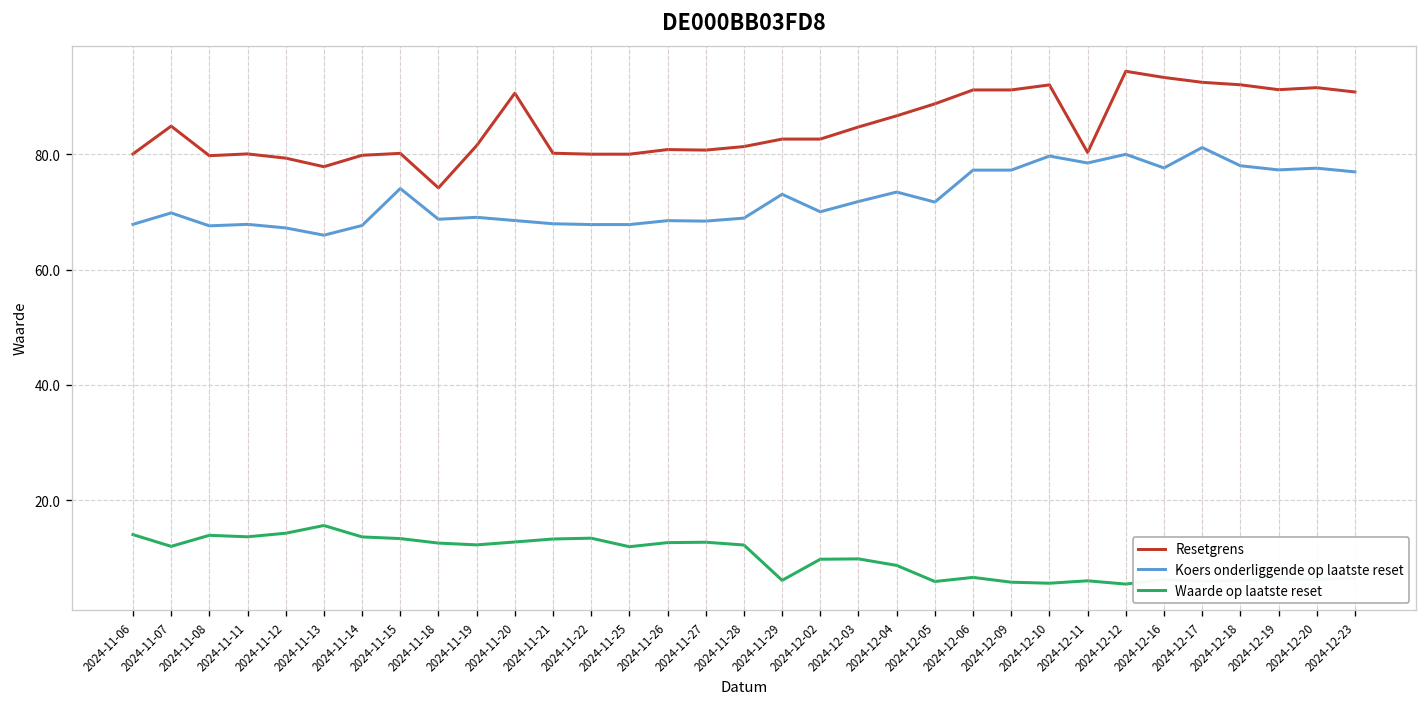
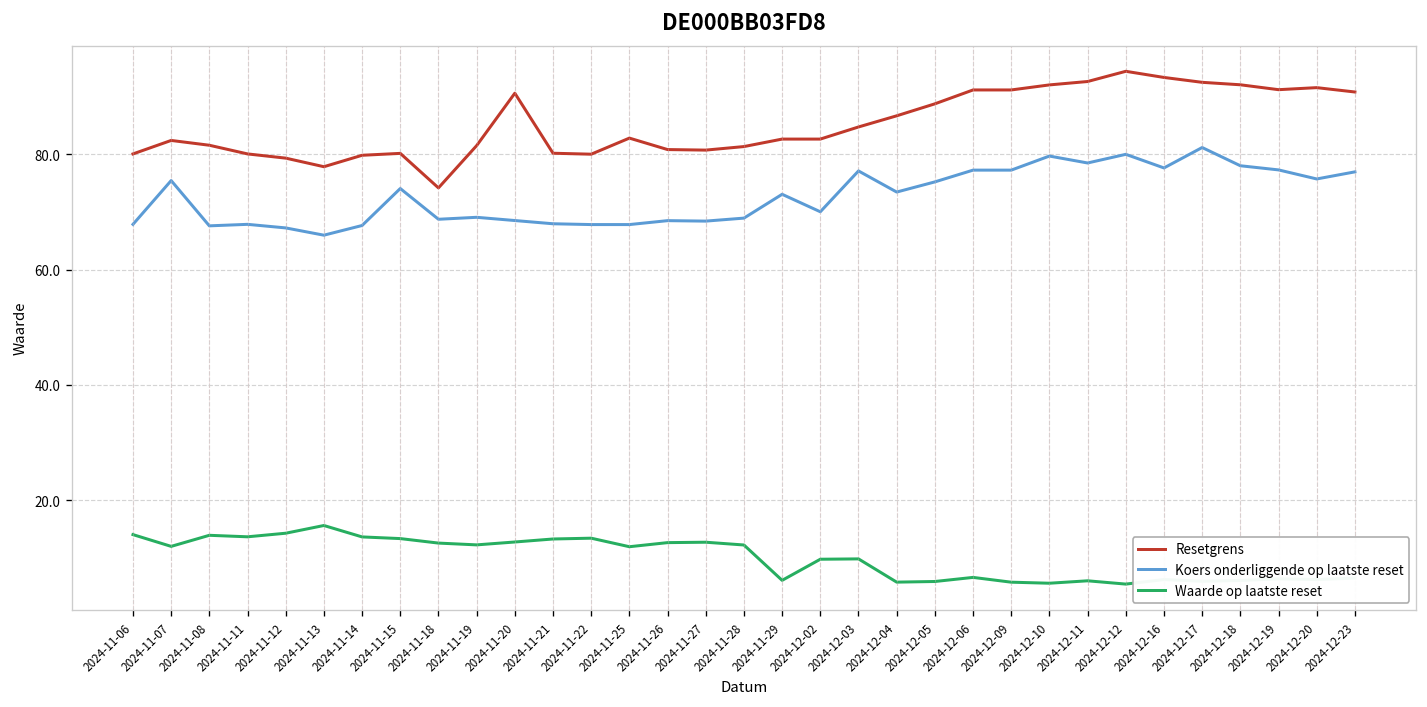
  {
    "Resetgrens": {
      "2024-11-06": 80,
-     "2024-11-07": 85,
-     "2024-11-08": 80,
+     "2024-11-07": 82,
+     "2024-11-08": 82,
      "2024-11-11": 80,
      "2024-11-12": 79,
      "2024-11-13": 78,
      "2024-11-14": 80,
      "2024-11-15": 80,
      "2024-11-18": 74,
      "2024-11-19": 81,
      "2024-11-20": 91,
      "2024-11-21": 80,
      "2024-11-22": 80,
-     "2024-11-25": 80,
+     "2024-11-25": 83,
      "2024-11-26": 81,
      "2024-11-27": 81,
      "2024-11-28": 81,
      "2024-11-29": 83,
      "2024-12-02": 83,
      "2024-12-03": 85,
      "2024-12-04": 87,
      "2024-12-05": 89,
      "2024-12-06": 91,
      "2024-12-09": 91,
      "2024-12-10": 92,
-     "2024-12-11": 80,
+     "2024-12-11": 93,
      "2024-12-12": 94,
      "2024-12-16": 93,
      "2024-12-17": 92,
      "2024-12-18": 92,
      "2024-12-19": 91,
      "2024-12-20": 92,
      "2024-12-23": 91
    },
    "Koers onderliggende op laatste reset": {
      "2024-11-06": 68,
-     "2024-11-07": 70,
+     "2024-11-07": 75,
      "2024-11-08": 68,
      "2024-11-11": 68,
      "2024-11-12": 67,
      "2024-11-13": 66,
      "2024-11-14": 68,
      "2024-11-15": 74,
      "2024-11-18": 69,
      "2024-11-19": 69,
      "2024-11-20": 69,
      "2024-11-21": 68,
      "2024-11-22": 68,
      "2024-11-25": 68,
      "2024-11-26": 68,
      "2024-11-27": 68,
      "2024-11-28": 69,
      "2024-11-29": 73,
      "2024-12-02": 70,
-     "2024-12-03": 72,
+     "2024-12-03": 77,
      "2024-12-04": 73,
-     "2024-12-05": 72,
+     "2024-12-05": 75,
      "2024-12-06": 77,
      "2024-12-09": 77,
      "2024-12-10": 80,
      "2024-12-11": 78,
      "2024-12-12": 80,
      "2024-12-16": 78,
      "2024-12-17": 81,
      "2024-12-18": 78,
      "2024-12-19": 77,
-     "2024-12-20": 78,
+     "2024-12-20": 76,
      "2024-12-23": 77
    },
    "Waarde op laatste reset": {
      "2024-11-06": 14,
      "2024-11-07": 12,
      "2024-11-08": 14,
      "2024-11-11": 14,
      "2024-11-12": 14,
      "2024-11-13": 16,
      "2024-11-14": 14,
      "2024-11-15": 13,
      "2024-11-18": 13,
      "2024-11-19": 12,
      "2024-11-20": 13,
      "2024-11-21": 13,
      "2024-11-22": 13,
      "2024-11-25": 12,
      "2024-11-26": 13,
      "2024-11-27": 13,
      "2024-11-28": 12,
      "2024-11-29": 6,
      "2024-12-02": 10,
      "2024-12-03": 10,
-     "2024-12-04": 9,
+     "2024-12-04": 6,
      "2024-12-05": 6,
      "2024-12-06": 7,
      "2024-12-09": 6,
      "2024-12-10": 6,
      "2024-12-11": 6,
      "2024-12-12": 5
    }
  }
